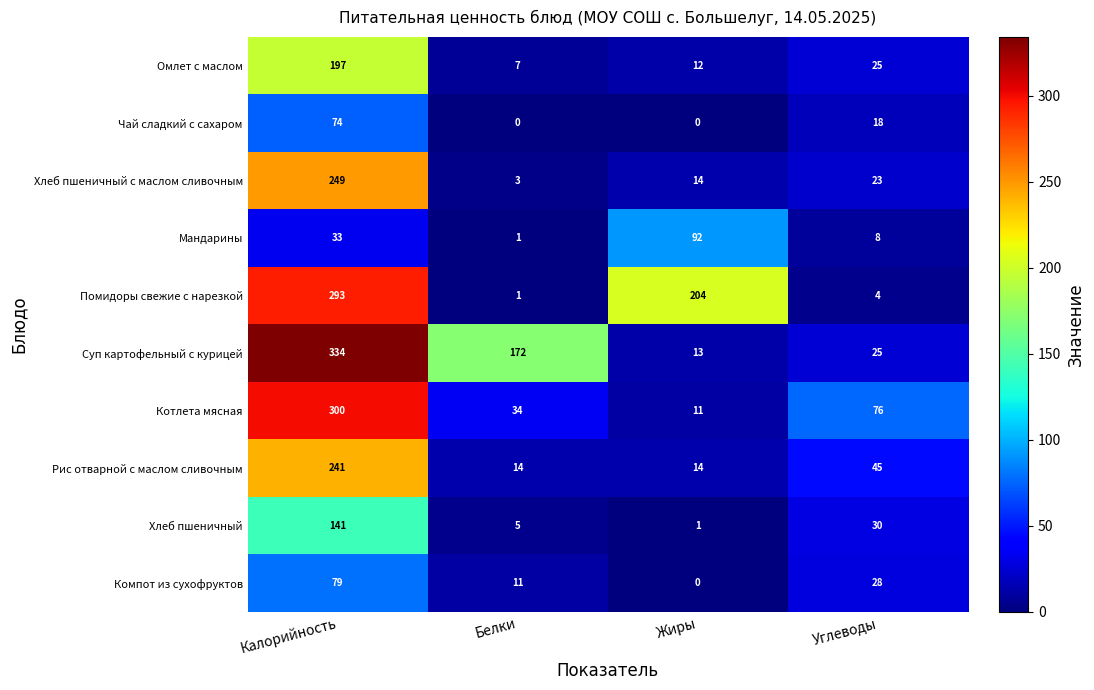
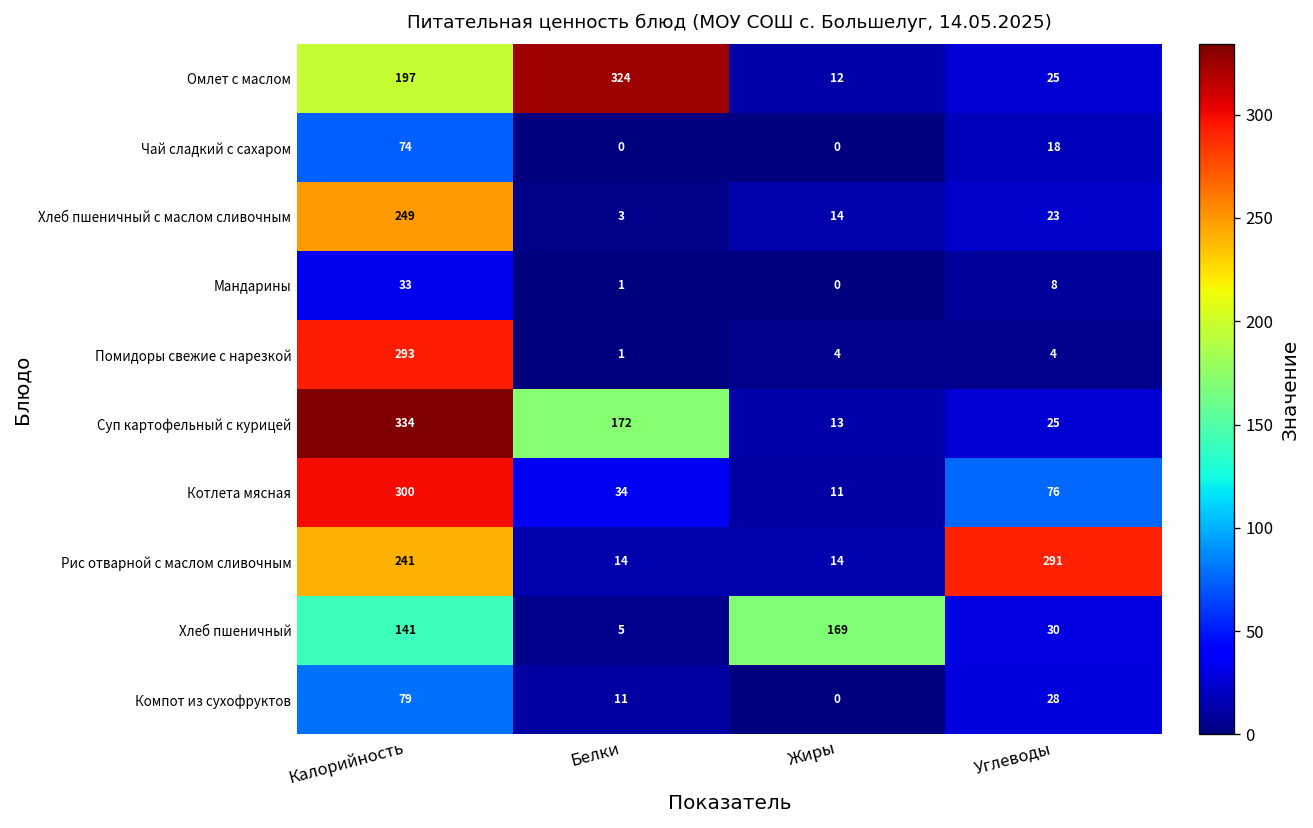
  {
    "Омлет с маслом": {
      "Калорийность": 197,
-     "Белки": 7,
+     "Белки": 324,
      "Жиры": 12,
      "Углеводы": 25
    },
    "Чай сладкий с сахаром": {
      "Калорийность": 74,
      "Белки": 0,
      "Жиры": 0,
      "Углеводы": 18
    },
    "Хлеб пшеничный с маслом сливочным": {
      "Калорийность": 249,
      "Белки": 3,
      "Жиры": 14,
      "Углеводы": 23
    },
    "Мандарины": {
      "Калорийность": 33,
      "Белки": 1,
-     "Жиры": 92,
+     "Жиры": 0,
      "Углеводы": 8
    },
    "Помидоры свежие с нарезкой": {
      "Калорийность": 293,
      "Белки": 1,
-     "Жиры": 204,
+     "Жиры": 4,
      "Углеводы": 4
    },
    "Суп картофельный с курицей": {
      "Калорийность": 334,
      "Белки": 172,
      "Жиры": 13,
      "Углеводы": 25
    },
    "Котлета мясная": {
      "Калорийность": 300,
      "Белки": 34,
      "Жиры": 11,
      "Углеводы": 76
    },
    "Рис отварной с маслом сливочным": {
      "Калорийность": 241,
      "Белки": 14,
      "Жиры": 14,
-     "Углеводы": 45
+     "Углеводы": 291
    },
    "Хлеб пшеничный": {
      "Калорийность": 141,
      "Белки": 5,
-     "Жиры": 1,
+     "Жиры": 169,
      "Углеводы": 30
    },
    "Компот из сухофруктов": {
      "Калорийность": 79,
      "Белки": 11,
      "Жиры": 0,
      "Углеводы": 28
    }
  }
